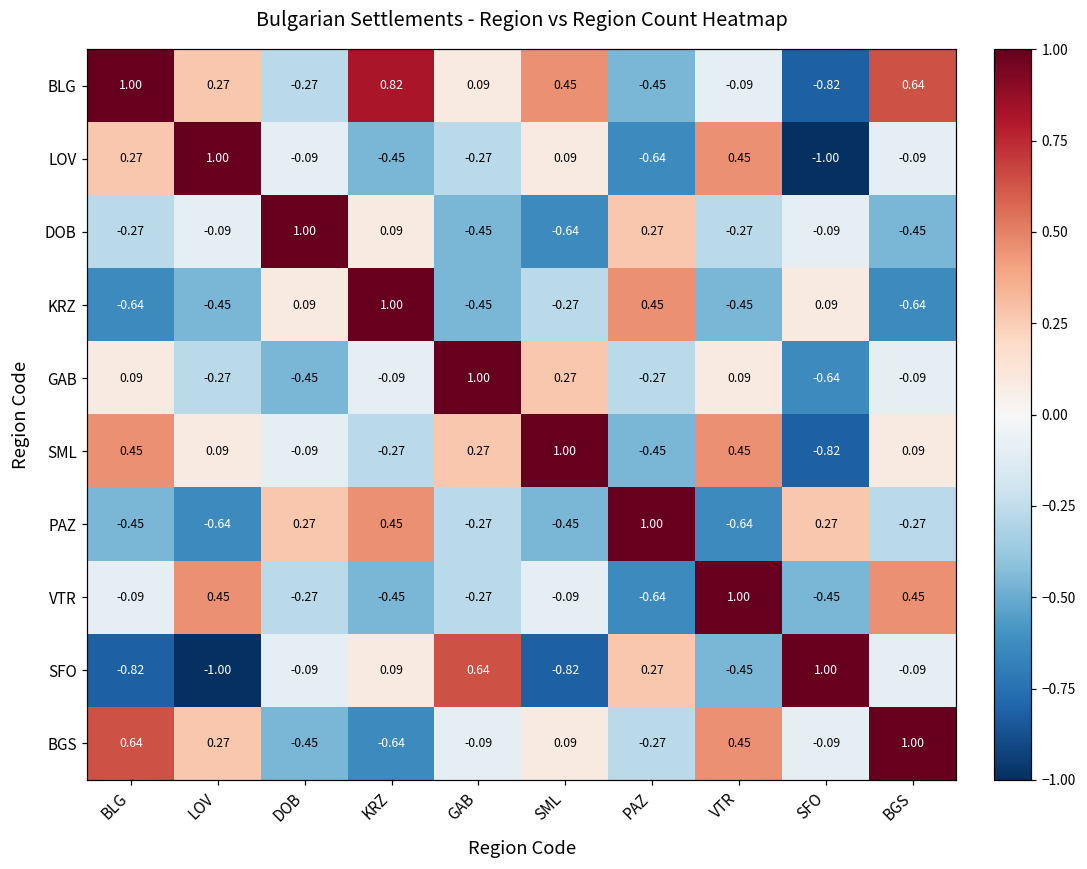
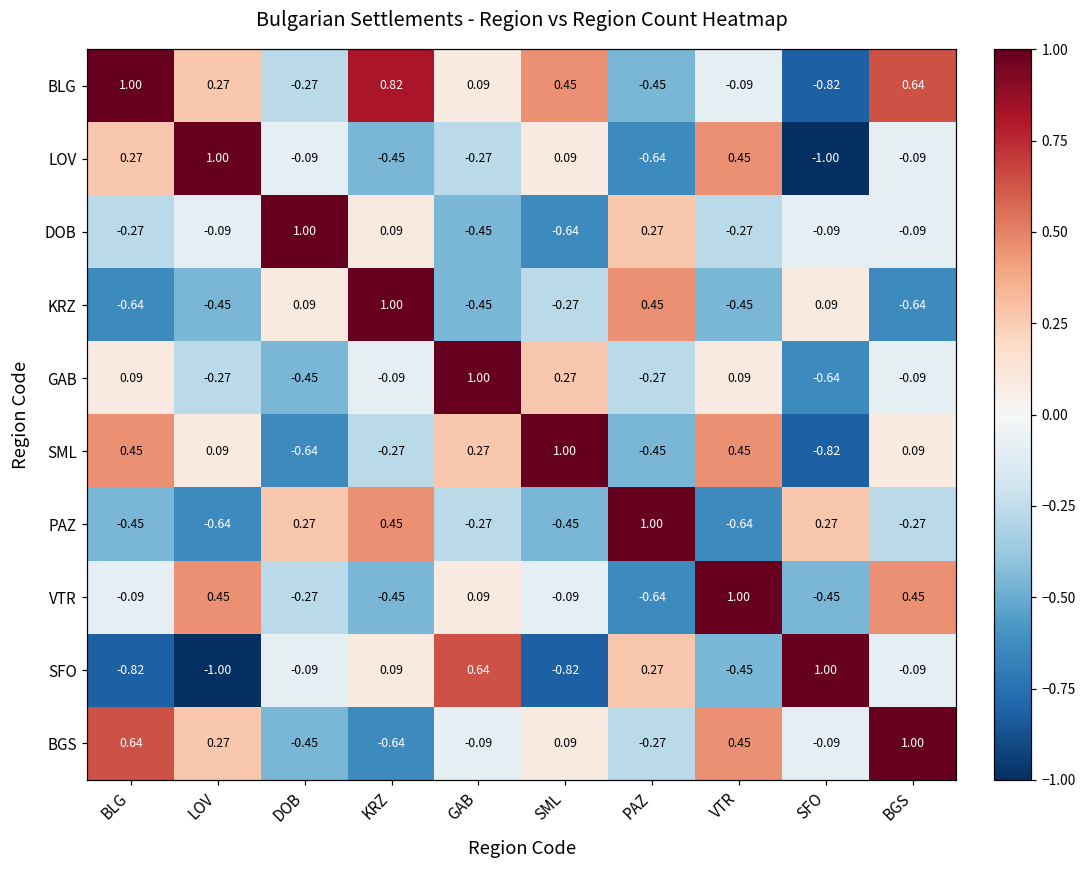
  {
    "BLG": {
      "BLG": 1.00,
      "LOV": 0.27,
      "DOB": -0.27,
      "KRZ": 0.82,
      "GAB": 0.09,
      "SML": 0.45,
      "PAZ": -0.45,
      "VTR": -0.09,
      "SFO": -0.82,
      "BGS": 0.64
    },
    "LOV": {
      "BLG": 0.27,
      "LOV": 1.00,
      "DOB": -0.09,
      "KRZ": -0.45,
      "GAB": -0.27,
      "SML": 0.09,
      "PAZ": -0.64,
      "VTR": 0.45,
      "SFO": -1.00,
      "BGS": -0.09
    },
    "DOB": {
      "BLG": -0.27,
      "LOV": -0.09,
      "DOB": 1.00,
      "KRZ": 0.09,
      "GAB": -0.45,
      "SML": -0.64,
      "PAZ": 0.27,
      "VTR": -0.27,
      "SFO": -0.09,
-     "BGS": -0.45
+     "BGS": -0.09
    },
    "KRZ": {
      "BLG": -0.64,
      "LOV": -0.45,
      "DOB": 0.09,
      "KRZ": 1.00,
      "GAB": -0.45,
      "SML": -0.27,
      "PAZ": 0.45,
      "VTR": -0.45,
      "SFO": 0.09,
      "BGS": -0.64
    },
    "GAB": {
      "BLG": 0.09,
      "LOV": -0.27,
      "DOB": -0.45,
      "KRZ": -0.09,
      "GAB": 1.00,
      "SML": 0.27,
      "PAZ": -0.27,
      "VTR": 0.09,
      "SFO": -0.64,
      "BGS": -0.09
    },
    "SML": {
      "BLG": 0.45,
      "LOV": 0.09,
-     "DOB": -0.09,
+     "DOB": -0.64,
      "KRZ": -0.27,
      "GAB": 0.27,
      "SML": 1.00,
      "PAZ": -0.45,
      "VTR": 0.45,
      "SFO": -0.82,
      "BGS": 0.09
    },
    "PAZ": {
      "BLG": -0.45,
      "LOV": -0.64,
      "DOB": 0.27,
      "KRZ": 0.45,
      "GAB": -0.27,
      "SML": -0.45,
      "PAZ": 1.00,
      "VTR": -0.64,
      "SFO": 0.27,
      "BGS": -0.27
    },
    "VTR": {
      "BLG": -0.09,
      "LOV": 0.45,
      "DOB": -0.27,
      "KRZ": -0.45,
-     "GAB": -0.27,
+     "GAB": 0.09,
      "SML": -0.09,
      "PAZ": -0.64,
      "VTR": 1.00,
      "SFO": -0.45,
      "BGS": 0.45
    },
    "SFO": {
      "BLG": -0.82,
      "LOV": -1.00,
      "DOB": -0.09,
      "KRZ": 0.09,
      "GAB": 0.64,
      "SML": -0.82,
      "PAZ": 0.27,
      "VTR": -0.45,
      "SFO": 1.00,
      "BGS": -0.09
    },
    "BGS": {
      "BLG": 0.64,
      "LOV": 0.27,
      "DOB": -0.45,
      "KRZ": -0.64,
      "GAB": -0.09,
      "SML": 0.09,
      "PAZ": -0.27,
      "VTR": 0.45,
      "SFO": -0.09,
      "BGS": 1.00
    }
  }
